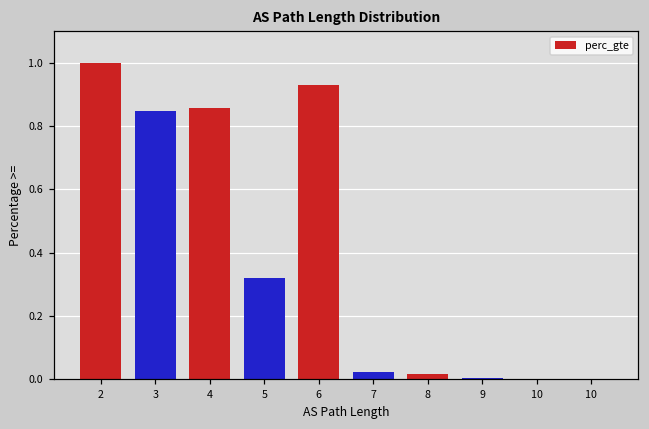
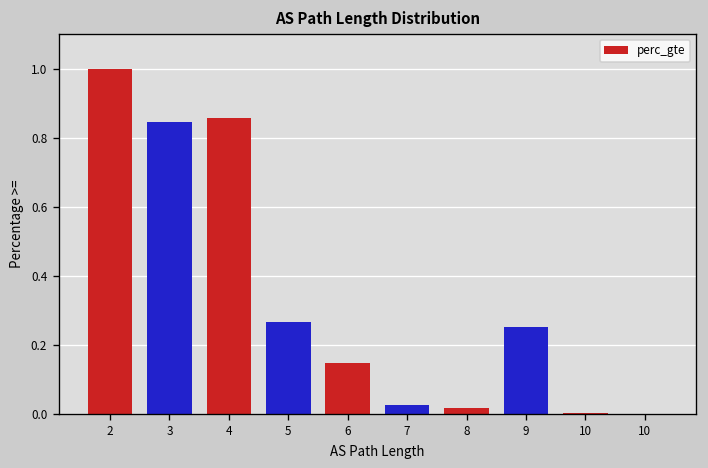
  {
    "2": 1.00,
    "3": 0.85,
    "4": 0.86,
-   "5": 0.32,
-   "6": 0.93,
+   "5": 0.26,
+   "6": 0.15,
    "7": 0.02,
    "8": 0.02,
-   "9": 0.00
+   "9": 0.25
  }
